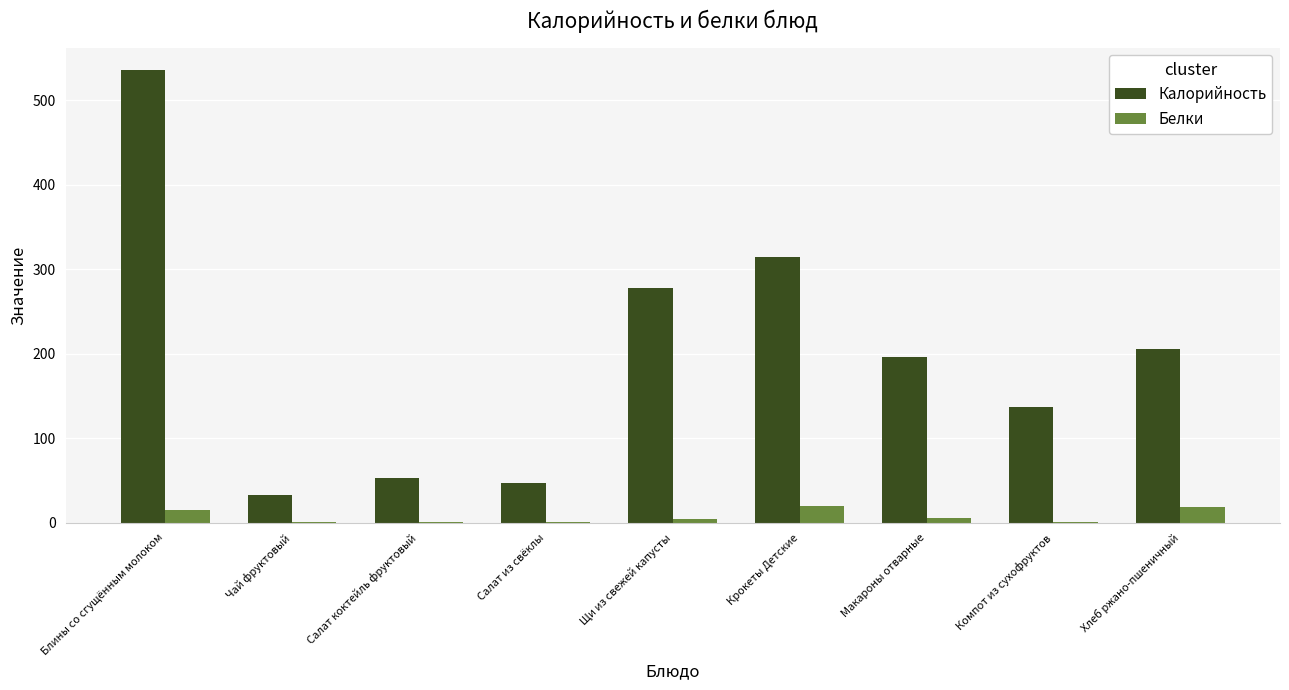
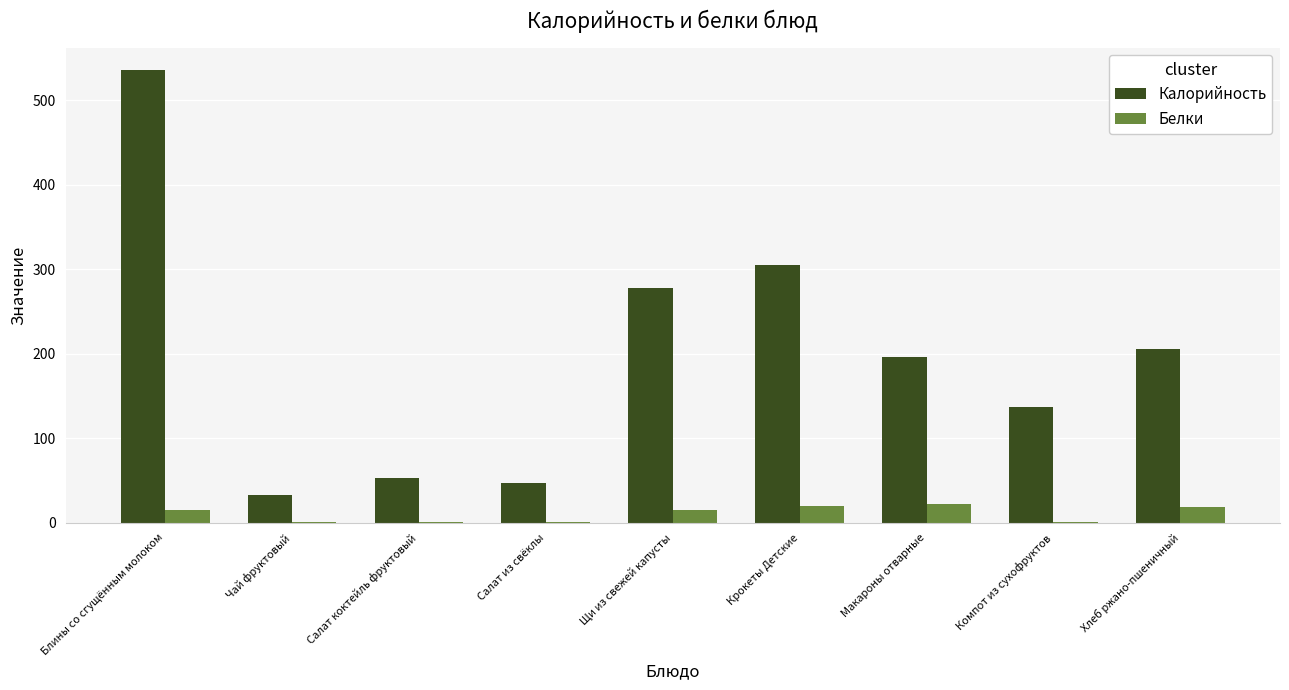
  {
    "Калорийность": {
      "Блины со сгущённым молоком": 540,
      "Чай фруктовый": 30,
      "Салат коктейль фруктовый": 50,
      "Салат из свёклы": 50,
      "Щи из свежей капусты": 280,
-     "Крокеты Детские": 320,
+     "Крокеты Детские": 310,
      "Макароны отварные": 200,
      "Компот из сухофруктов": 140,
      "Хлеб ржано-пшеничный": 210
    },
    "Белки": {
      "Блины со сгущённым молоком": 20,
-     "Щи из свежей капусты": 0,
+     "Щи из свежей капусты": 20,
      "Крокеты Детские": 20,
-     "Макароны отварные": 10,
+     "Макароны отварные": 20,
      "Хлеб ржано-пшеничный": 20
    }
  }
